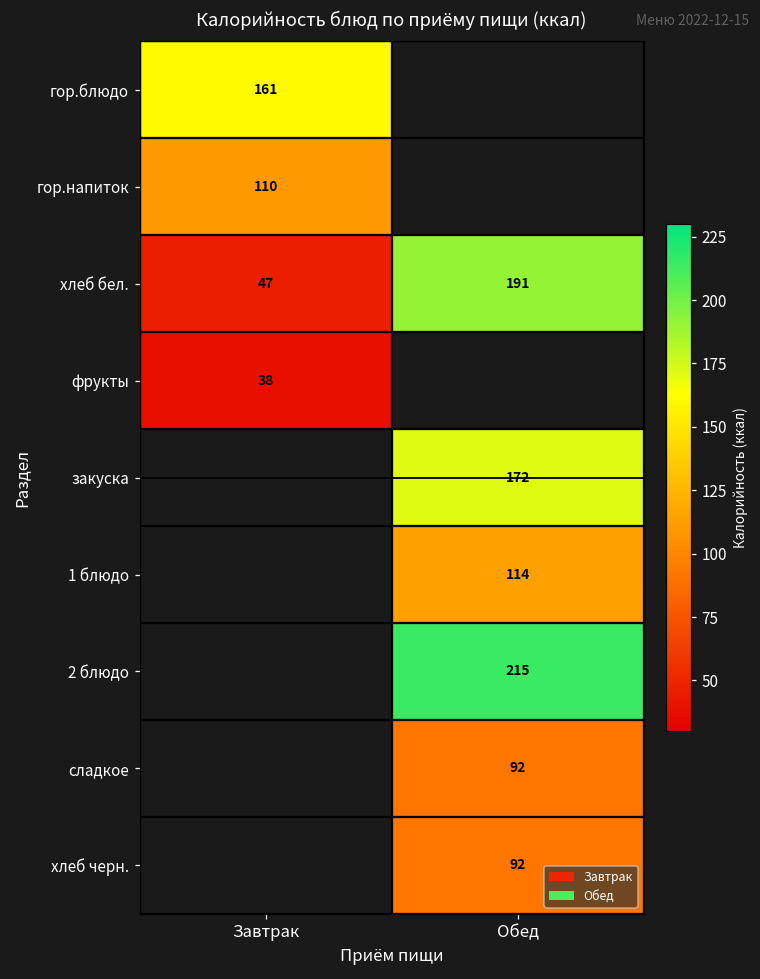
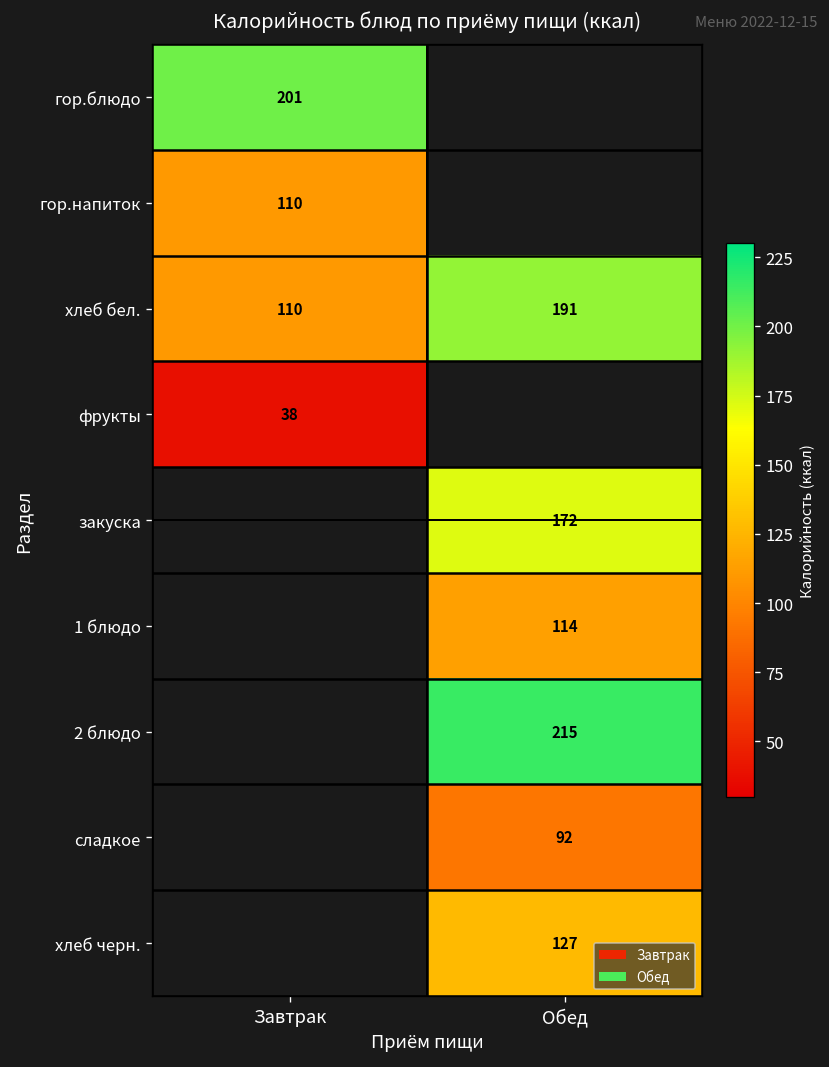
  {
    "гор.блюдо": {
-     "Завтрак": 161
+     "Завтрак": 201
    },
    "гор.напиток": {
      "Завтрак": 110
    },
    "хлеб бел.": {
-     "Завтрак": 47,
+     "Завтрак": 110,
      "Обед": 191
    },
    "фрукты": {
      "Завтрак": 38
    },
    "закуска": {
      "Обед": 172
    },
    "1 блюдо": {
      "Обед": 114
    },
    "2 блюдо": {
      "Обед": 215
    },
    "сладкое": {
      "Обед": 92
    },
    "хлеб черн.": {
-     "Обед": 92
+     "Обед": 127
    }
  }
